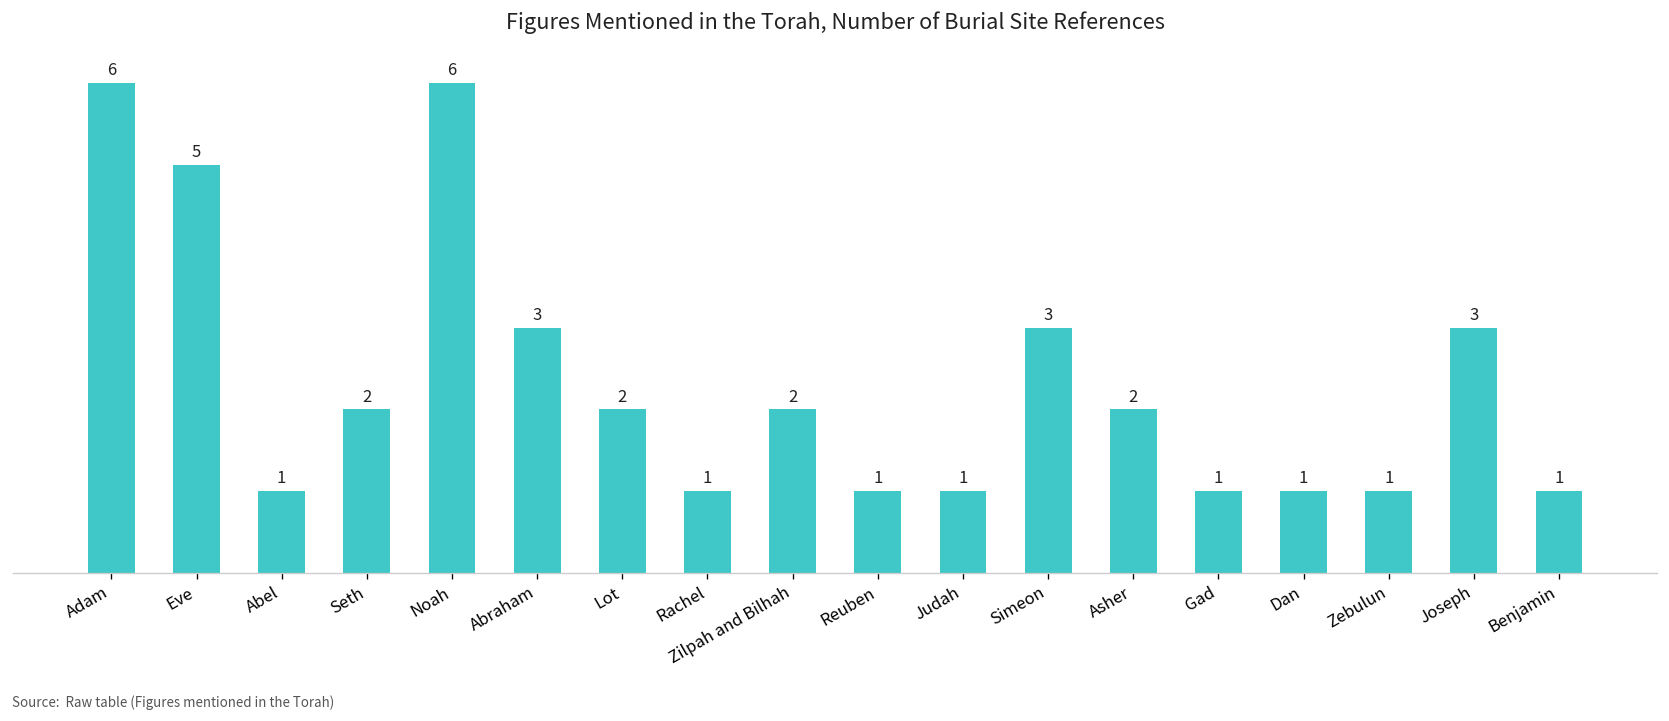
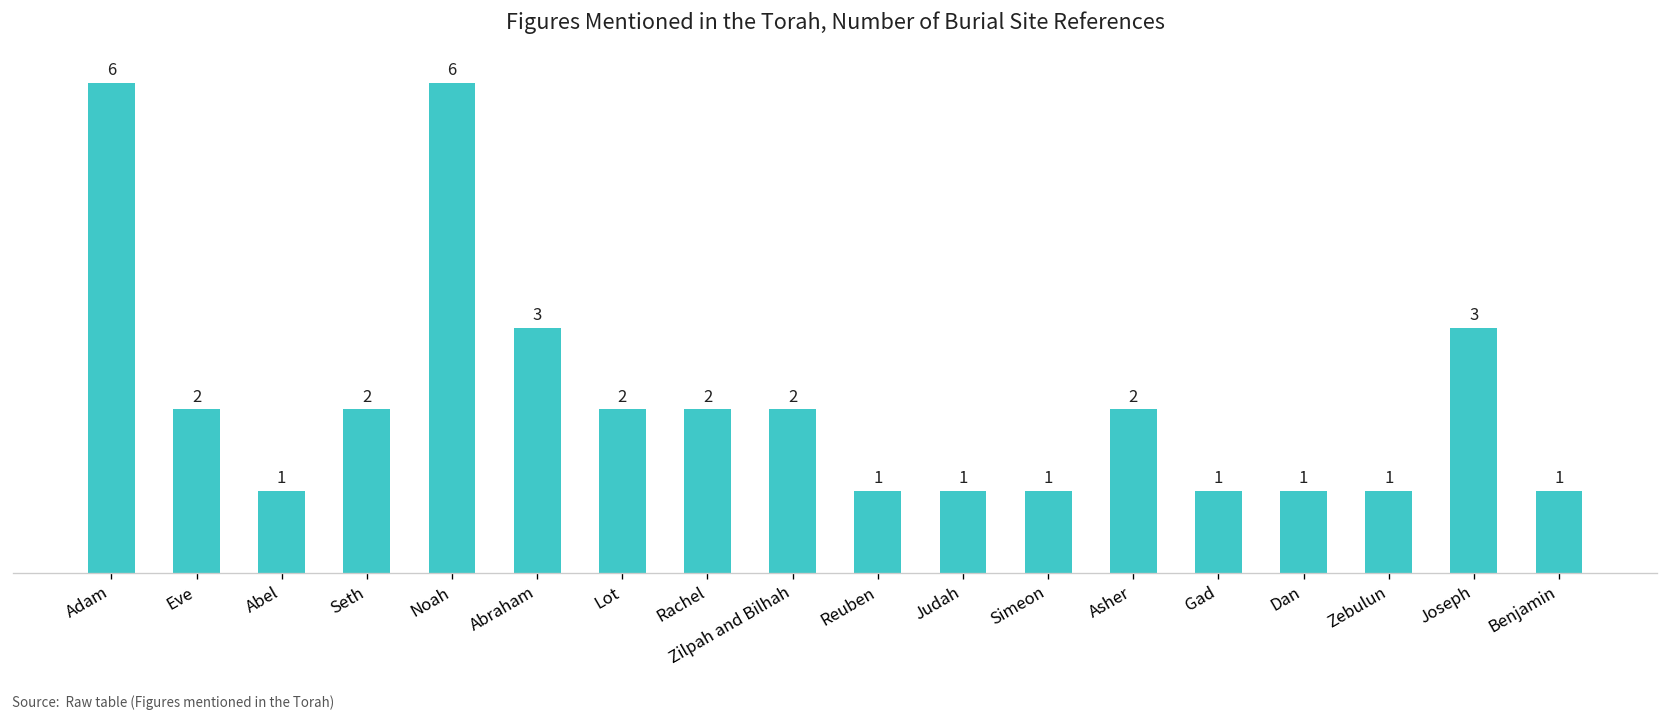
  {
    "Adam": 6,
-   "Eve": 5,
+   "Eve": 2,
    "Abel": 1,
    "Seth": 2,
    "Noah": 6,
    "Abraham": 3,
    "Lot": 2,
-   "Rachel": 1,
+   "Rachel": 2,
    "Zilpah and Bilhah": 2,
    "Reuben": 1,
    "Judah": 1,
-   "Simeon": 3,
+   "Simeon": 1,
    "Asher": 2,
    "Gad": 1,
    "Dan": 1,
    "Zebulun": 1,
    "Joseph": 3,
    "Benjamin": 1
  }
